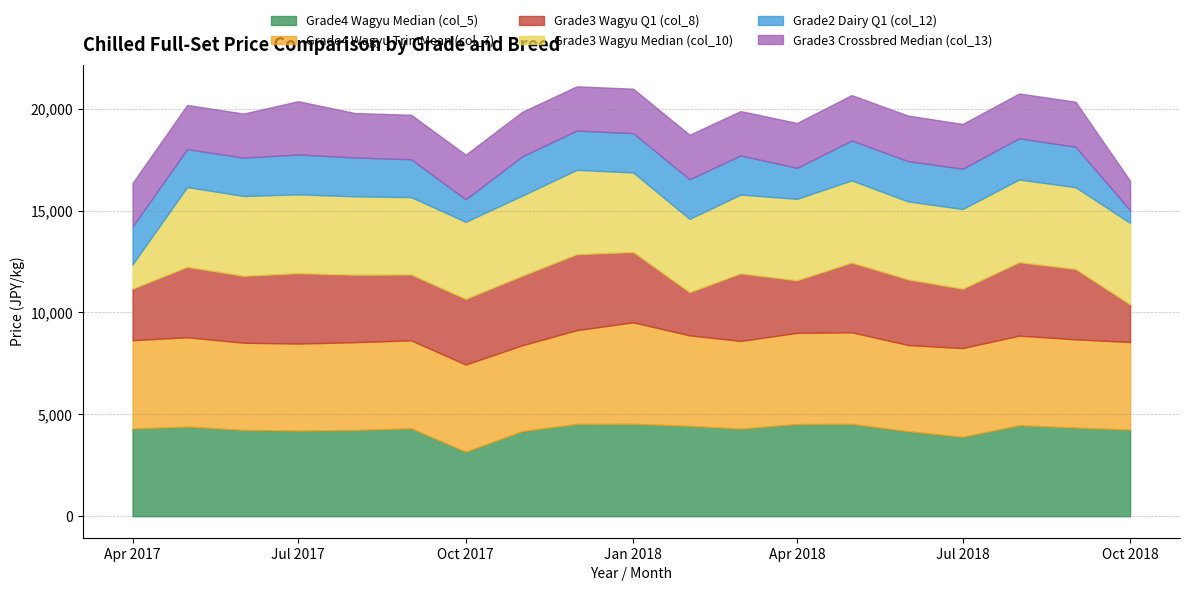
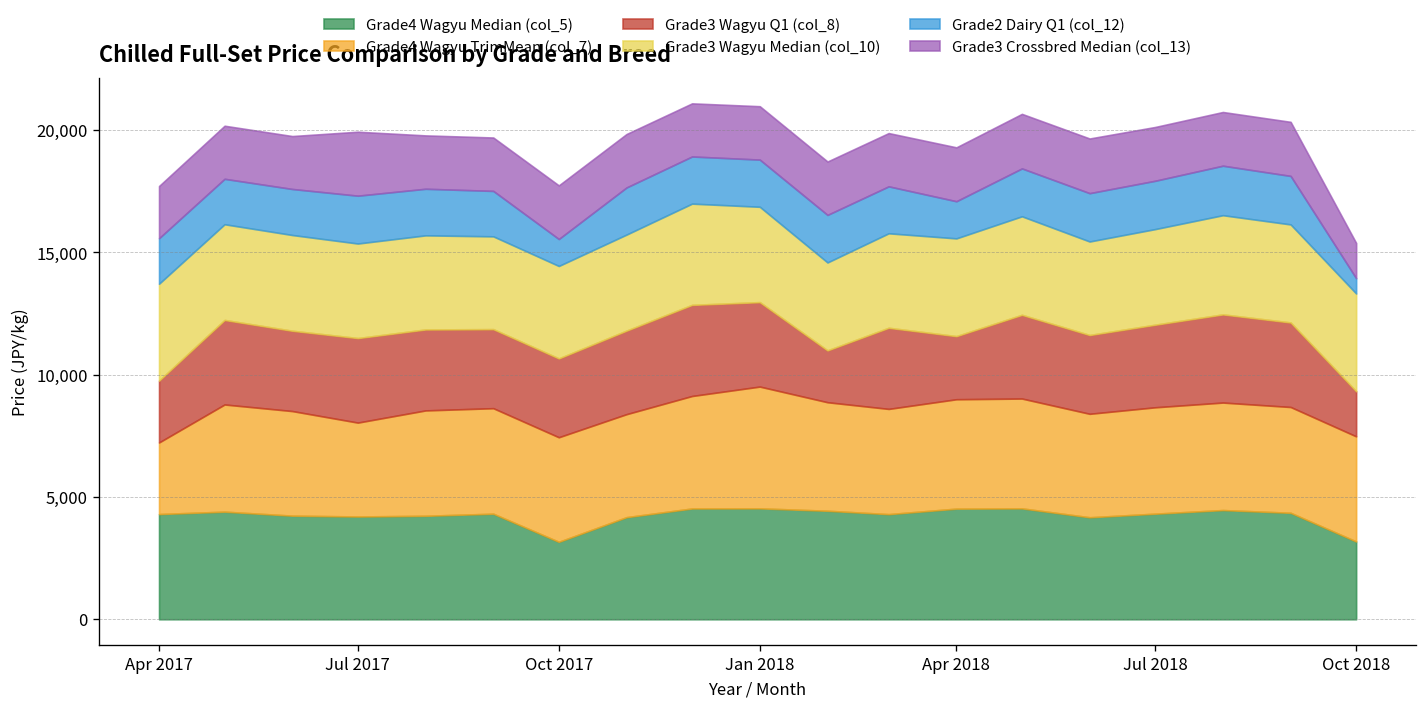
  {
    "Grade4 Wagyu Median (col_5)": {
      "Apr 2017": "4,300",
      "Jul 2017": "4,200",
      "Oct 2017": "3,200",
      "Jan 2018": "4,500",
      "Apr 2018": "4,500",
-     "Jul 2018": "3,900",
-     "Oct 2018": "4,300"
+     "Jul 2018": "4,300",
+     "Oct 2018": "3,200"
    },
    "Grade4 Wagyu TrimMean (col_7)": {
-     "Apr 2017": "4,300",
-     "Jul 2017": "4,300",
+     "Apr 2017": "2,900",
+     "Jul 2017": "3,800",
      "Oct 2017": "4,300",
      "Jan 2018": "5,000",
      "Apr 2018": "4,500",
      "Jul 2018": "4,400",
      "Oct 2018": "4,300"
    },
    "Grade3 Wagyu Q1 (col_8)": {
      "Apr 2017": "2,500",
      "Jul 2017": "3,500",
      "Oct 2017": "3,200",
      "Jan 2018": "3,500",
      "Apr 2018": "2,600",
-     "Jul 2018": "2,900",
+     "Jul 2018": "3,400",
      "Oct 2018": "1,800"
    },
    "Grade3 Wagyu Median (col_10)": {
-     "Apr 2017": "1,200",
+     "Apr 2017": "4,000",
      "Jul 2017": "3,900",
      "Oct 2017": "3,800",
      "Jan 2018": "3,900",
      "Apr 2018": "4,000",
      "Jul 2018": "3,900",
      "Oct 2018": "4,000"
    },
    "Grade2 Dairy Q1 (col_12)": {
      "Apr 2017": "1,900",
      "Jul 2017": "2,000",
      "Oct 2017": "1,100",
      "Jan 2018": "1,900",
      "Apr 2018": "1,500",
      "Jul 2018": "2,000",
      "Oct 2018": "600"
    },
    "Grade3 Crossbred Median (col_13)": {
      "Apr 2017": "2,100",
      "Jul 2017": "2,600",
      "Oct 2017": "2,200",
      "Jan 2018": "2,200",
      "Apr 2018": "2,200",
      "Jul 2018": "2,200",
      "Oct 2018": "1,400"
    }
  }
